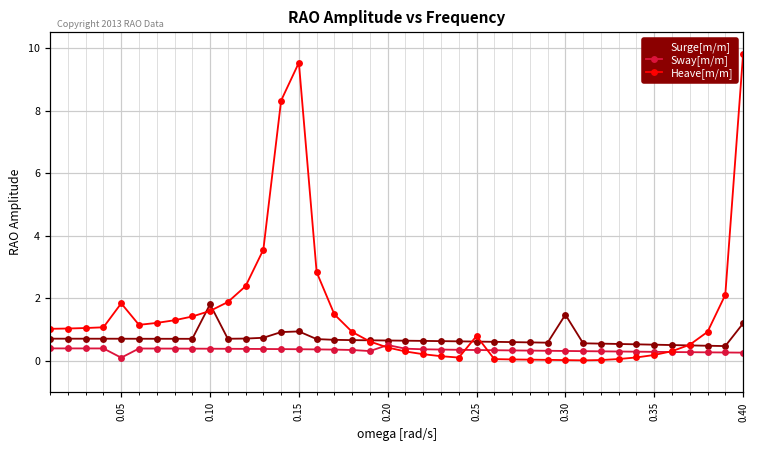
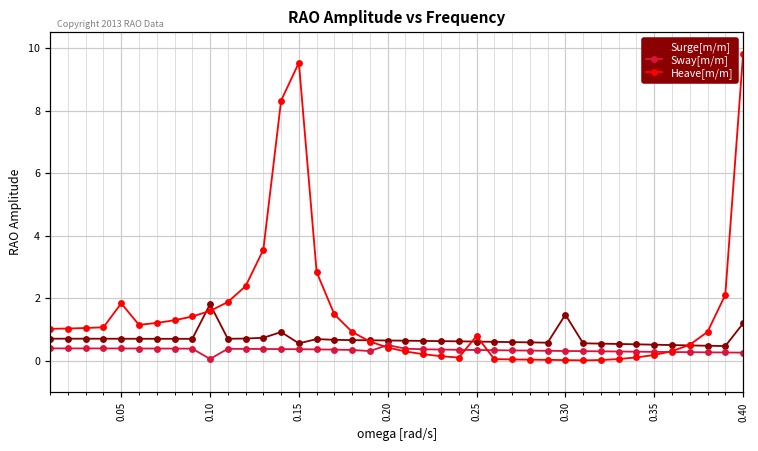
  {
    "Surge[m/m]": {
      "0.05": 0.7,
      "0.10": 1.8,
-     "0.15": 0.9,
+     "0.15": 0.6,
      "0.20": 0.7,
      "0.25": 0.6,
      "0.30": 1.5,
      "0.35": 0.5,
      "0.40": 1.2
    },
    "Sway[m/m]": {
-     "0.05": 0.1,
-     "0.10": 0.4,
+     "0.05": 0.4,
+     "0.10": 0.1,
      "0.15": 0.4,
      "0.25": 0.4,
      "0.30": 0.3,
      "0.35": 0.3,
      "0.40": 0.3
    },
    "Heave[m/m]": {
      "0.05": 1.8,
      "0.10": 1.6,
      "0.15": 9.5,
      "0.25": 0.8,
      "0.30": 0.0,
      "0.35": 0.2,
      "0.40": 9.8
    }
  }
